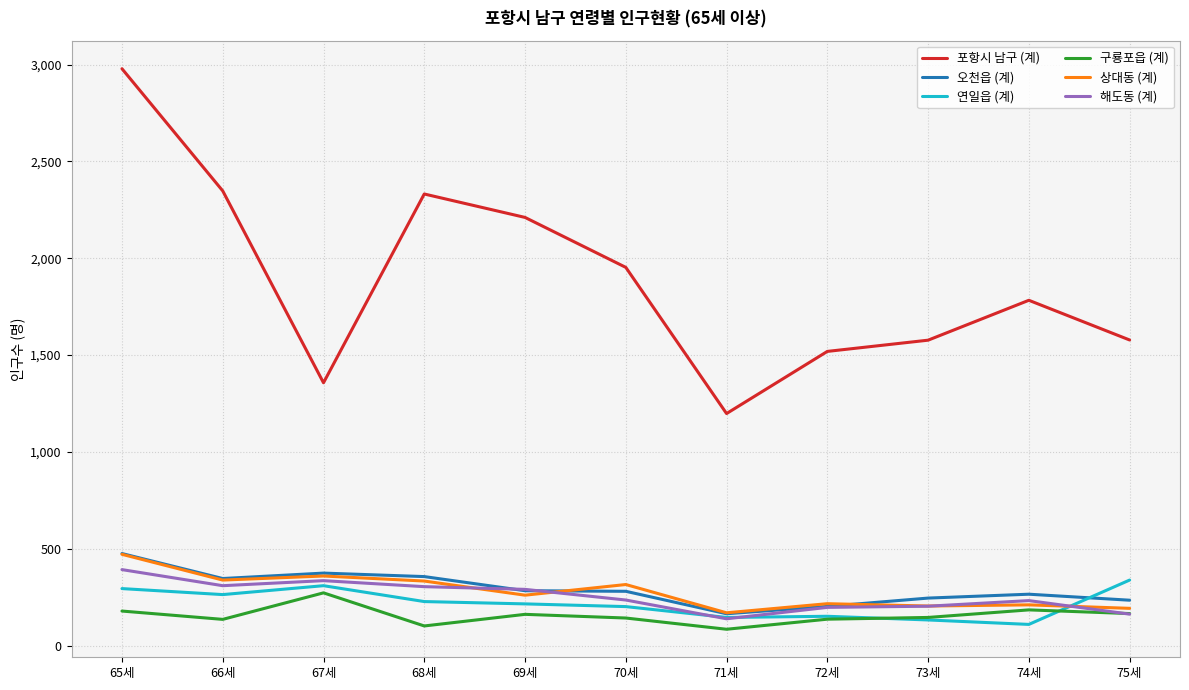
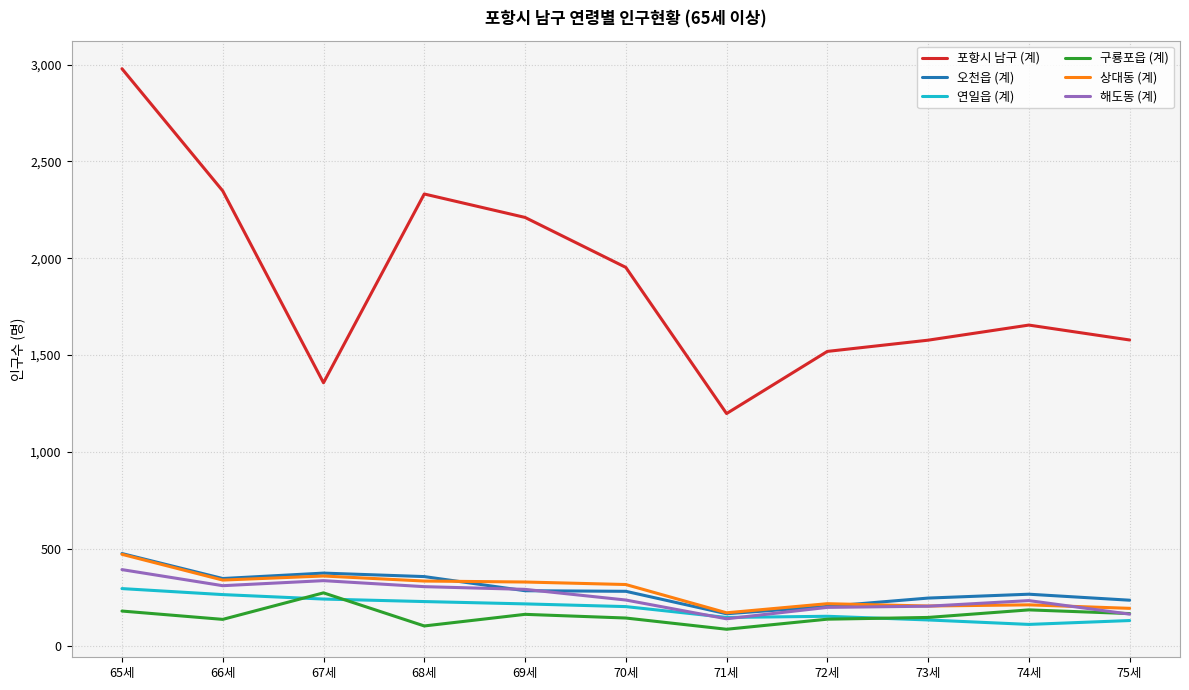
  {
    "포항시 남구 (계)": {
      "65세": "2,980",
      "66세": "2,350",
      "67세": "1,360",
      "68세": "2,330",
      "69세": "2,210",
      "70세": "1,950",
      "71세": "1,200",
      "72세": "1,520",
      "73세": "1,580",
-     "74세": "1,780",
+     "74세": "1,660",
      "75세": "1,580"
    },
    "오천읍 (계)": {
      "67세": "370",
      "68세": "360",
      "70세": "280",
      "73세": "250",
      "74세": "270",
      "75세": "230"
    },
    "연일읍 (계)": {
      "65세": "290",
      "66세": "260",
-     "67세": "310",
+     "67세": "240",
      "68세": "230",
      "69세": "220",
      "70세": "200",
      "72세": "150",
      "73세": "130",
      "74세": "110",
-     "75세": "340"
+     "75세": "130"
    },
    "구룡포읍 (계)": {
      "65세": "180",
      "66세": "140",
      "67세": "270",
      "68세": "100",
      "69세": "160",
      "70세": "140",
      "71세": "80",
      "72세": "140",
      "73세": "150",
      "74세": "180"
    },
    "상대동 (계)": {
      "67세": "360",
      "68세": "330",
-     "69세": "260",
+     "69세": "330",
      "70세": "320",
      "72세": "220",
      "74세": "210",
      "75세": "190"
    },
    "해도동 (계)": {
      "65세": "390",
      "66세": "310",
      "67세": "340",
      "68세": "300",
      "70세": "240",
      "74세": "230"
    }
  }
